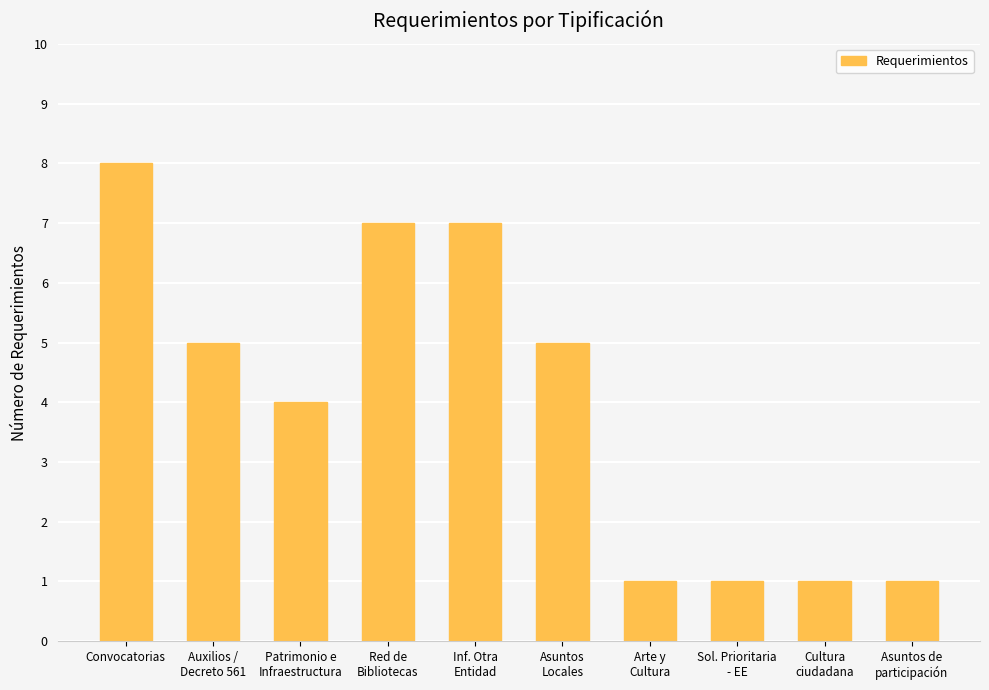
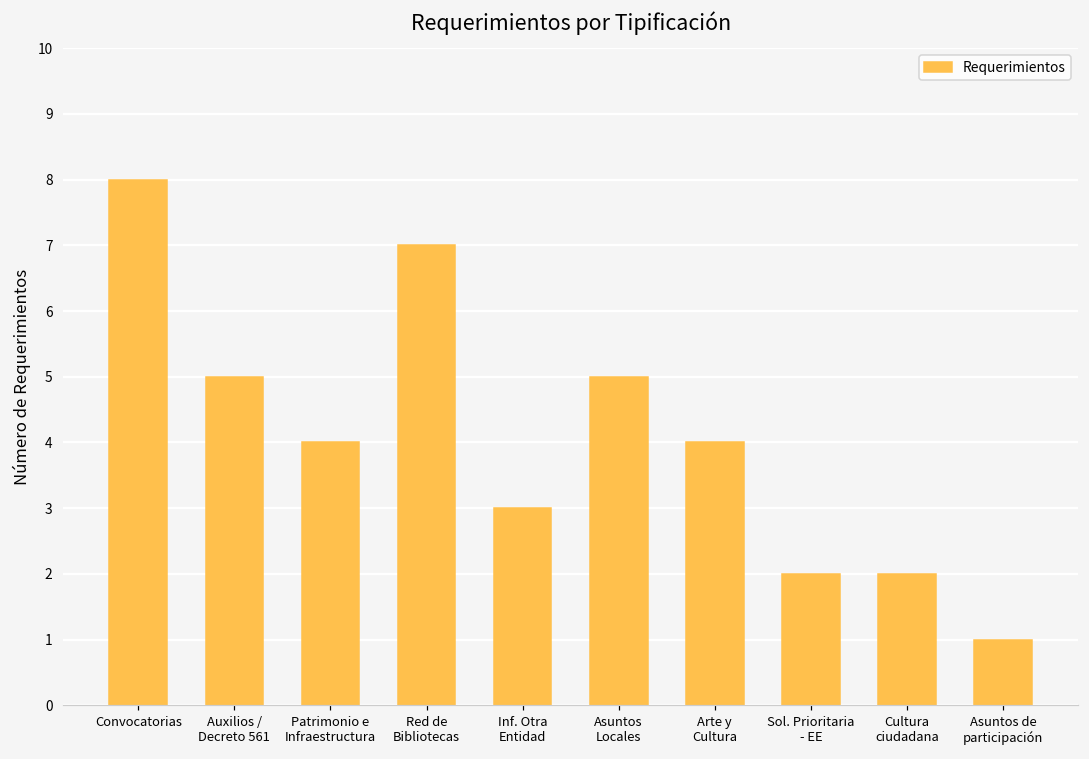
  {
    "Convocatorias": 8,
    "Auxilios / Decreto 561": 5,
    "Patrimonio e Infraestructura": 4,
    "Red de Bibliotecas": 7,
-   "Inf. Otra Entidad": 7,
+   "Inf. Otra Entidad": 3,
    "Asuntos Locales": 5,
-   "Arte y Cultura": 1,
-   "Sol. Prioritaria - EE": 1,
-   "Cultura ciudadana": 1,
+   "Arte y Cultura": 4,
+   "Sol. Prioritaria - EE": 2,
+   "Cultura ciudadana": 2,
    "Asuntos de participación": 1
  }
